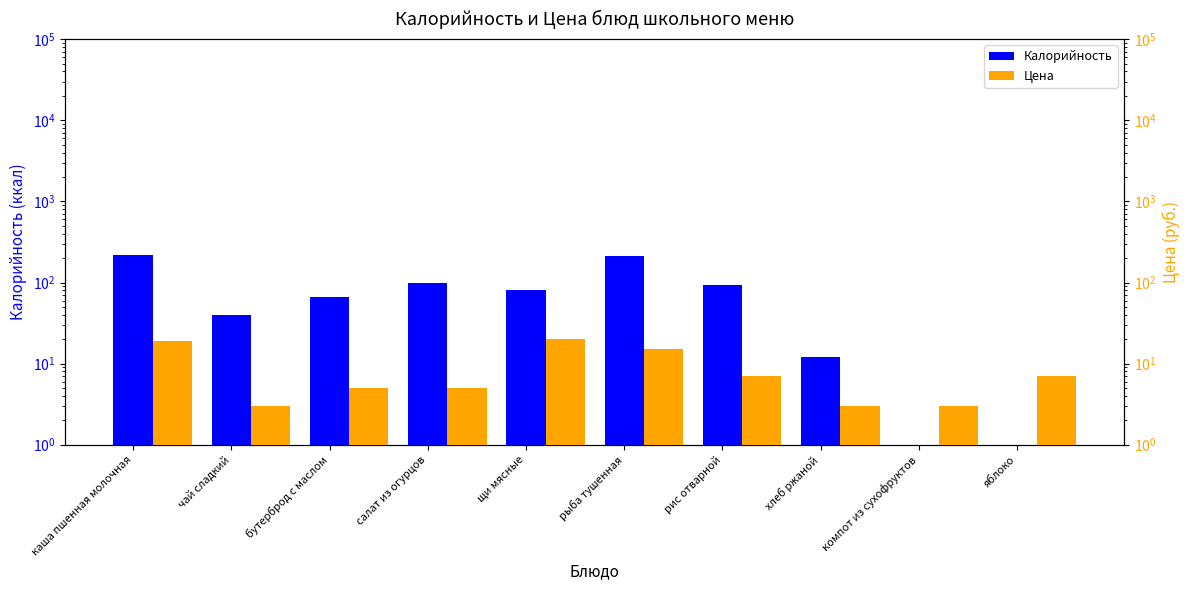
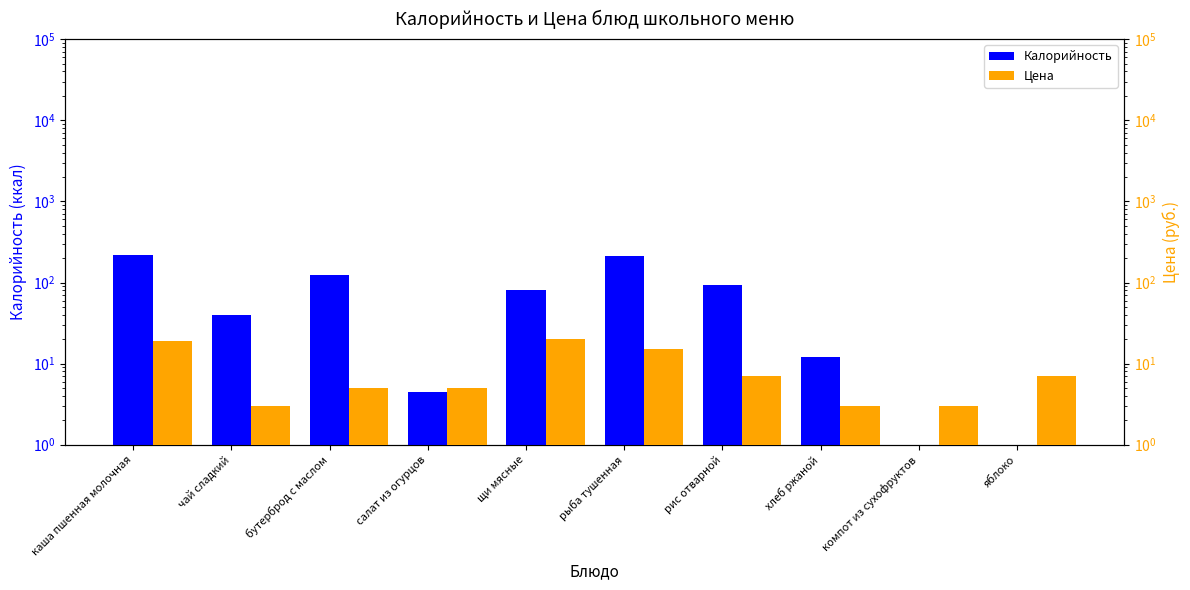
  {
    "Калорийность": {
      "каша пшенная молочная": 220,
      "чай сладкий": 40,
-     "бутерброд с маслом": 70,
-     "салат из огурцов": 100,
+     "бутерброд с маслом": 120,
+     "салат из огурцов": 4,
      "щи мясные": 80,
      "рыба тушенная": 210,
      "рис отварной": 90,
      "хлеб ржаной": 12
    },
    "Цена": {
      "каша пшенная молочная": 19,
      "чай сладкий": 3.0,
      "бутерброд с маслом": 5,
      "салат из огурцов": 5,
      "щи мясные": 20,
      "рыба тушенная": 15,
      "рис отварной": 7,
      "хлеб ржаной": 3.0,
      "компот из сухофруктов": 3.0,
      "яблоко": 7
    }
  }
